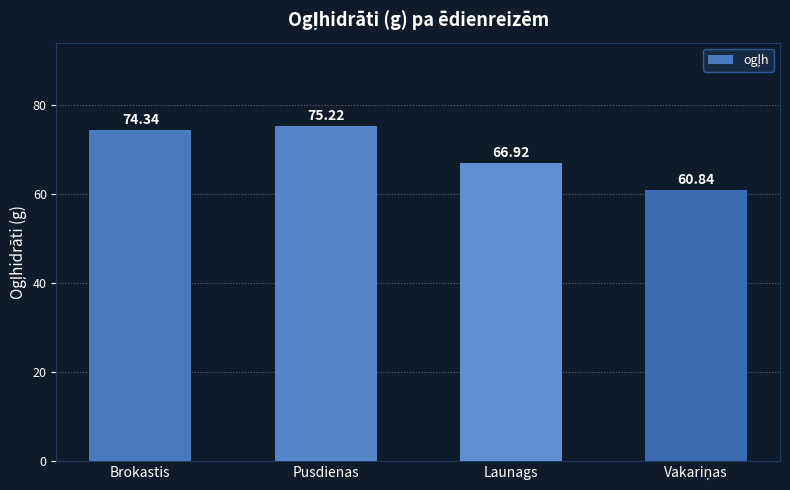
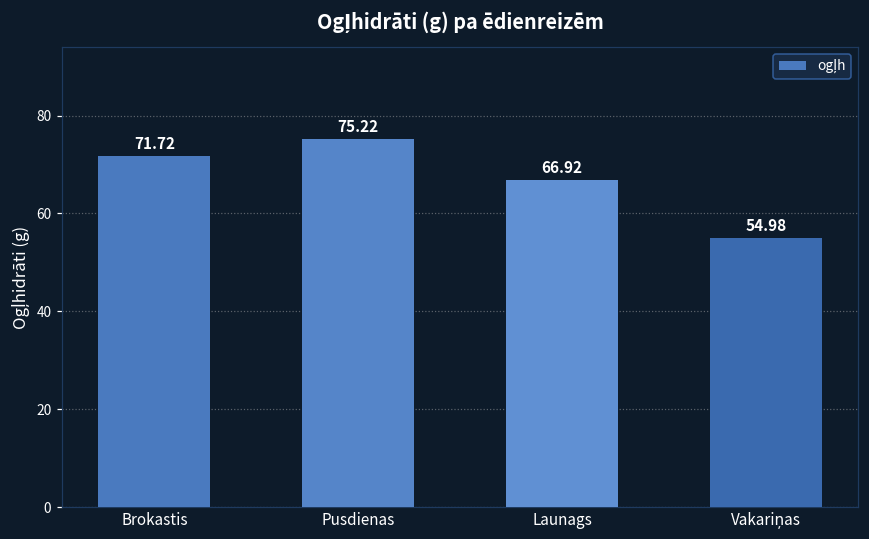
  {
-   "Brokastis": 74.34,
+   "Brokastis": 71.72,
    "Pusdienas": 75.22,
    "Launags": 66.92,
-   "Vakariņas": 60.84
+   "Vakariņas": 54.98
  }
